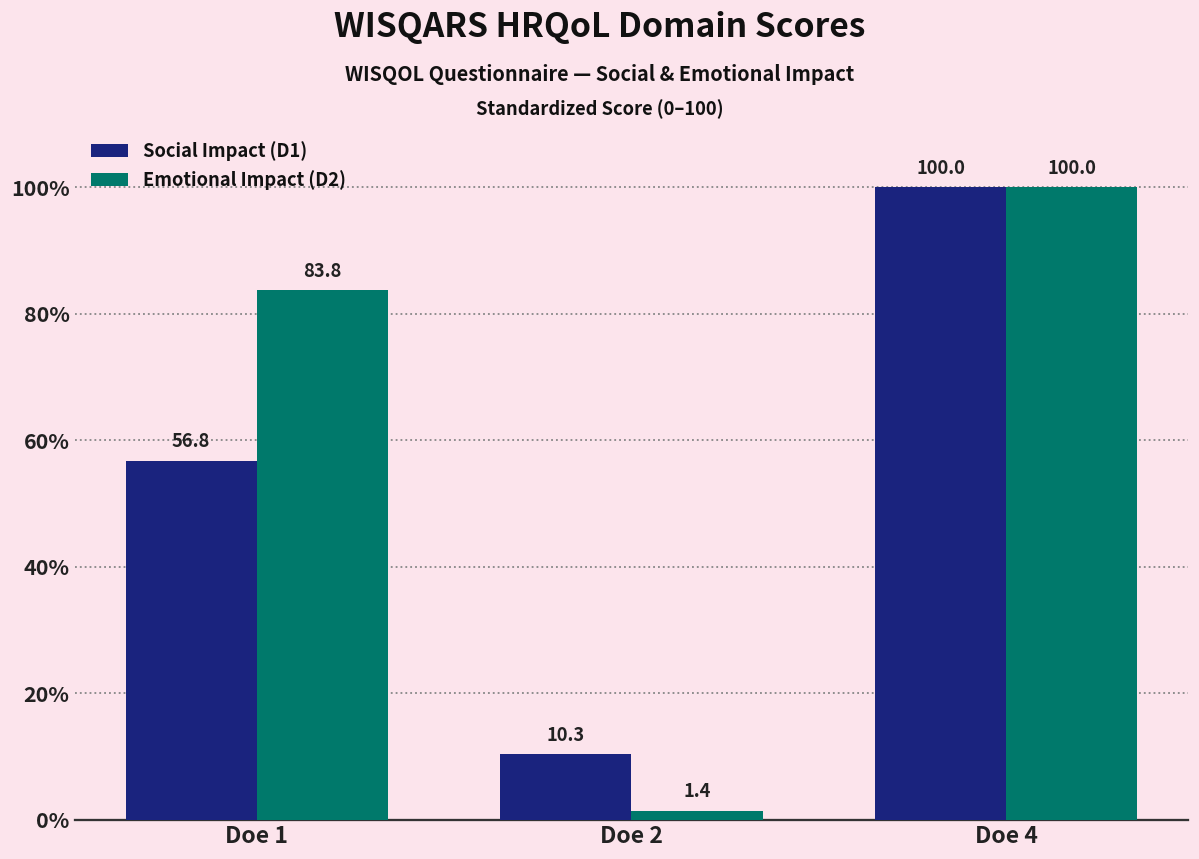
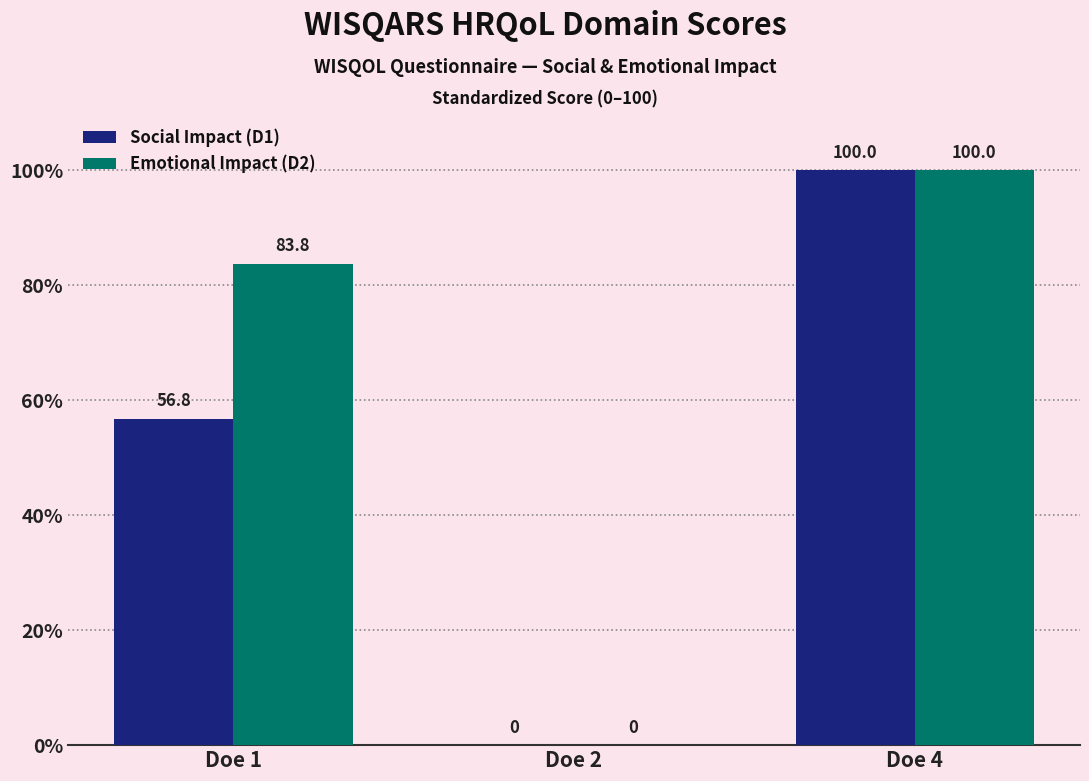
  {
    "Social Impact (D1)": {
      "Doe 1": 56.8,
-     "Doe 2": 10.3,
+     "Doe 2": 0,
      "Doe 4": 100.0
    },
    "Emotional Impact (D2)": {
      "Doe 1": 83.8,
-     "Doe 2": 1.4,
+     "Doe 2": 0,
      "Doe 4": 100.0
    }
  }
